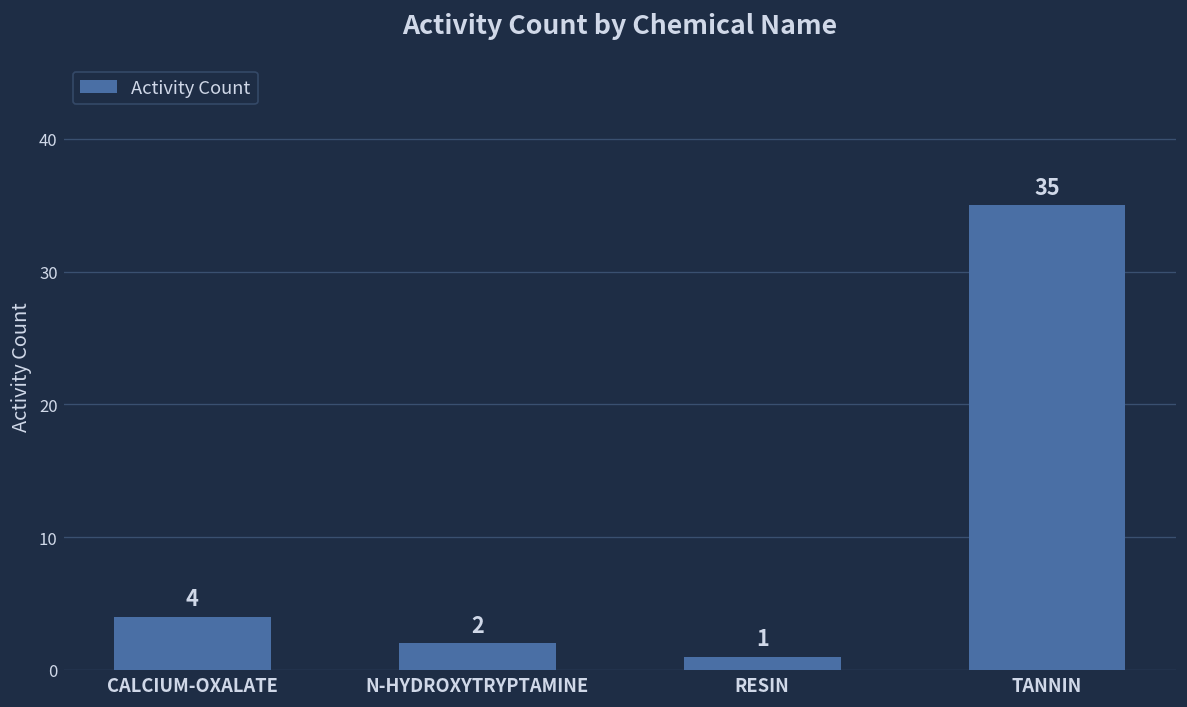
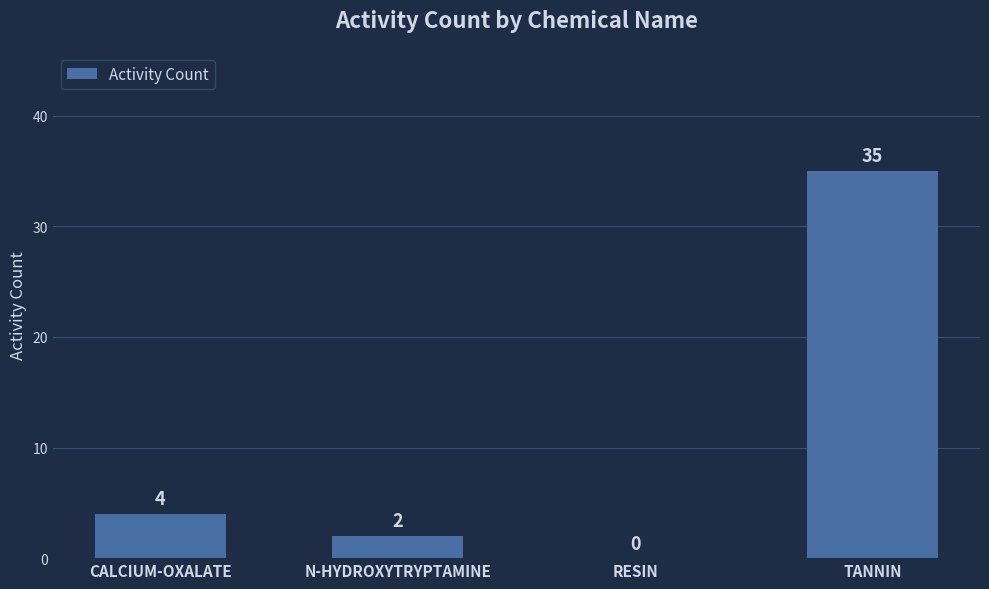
  {
    "CALCIUM-OXALATE": 4,
    "N-HYDROXYTRYPTAMINE": 2,
-   "RESIN": 1,
+   "RESIN": 0,
    "TANNIN": 35
  }
